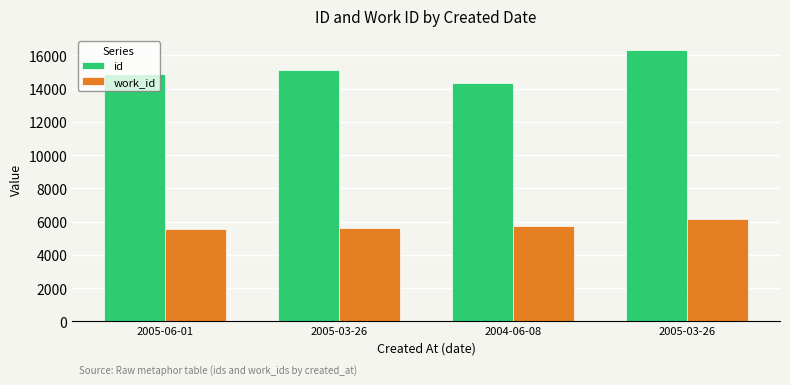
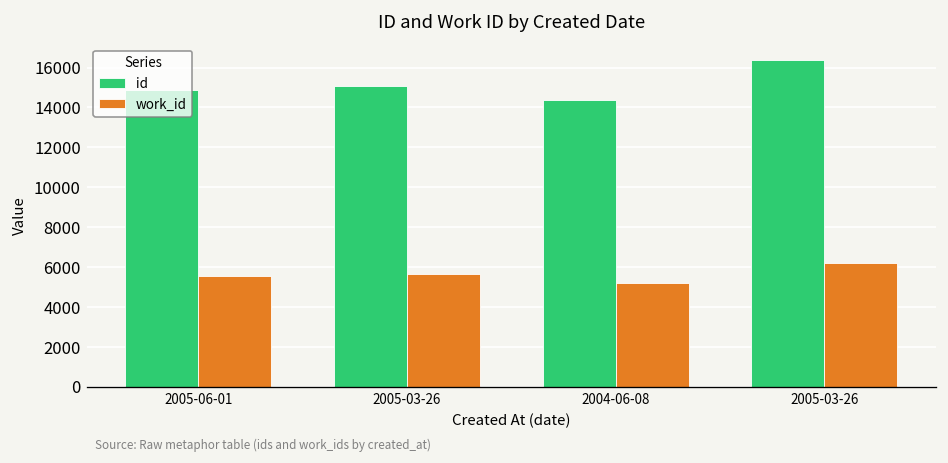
  {
    "id": {
      "2004-06-08": 14400
    },
    "work_id": {
      "2005-06-01": 5600,
-     "2004-06-08": 5800
+     "2004-06-08": 5200
    }
  }
